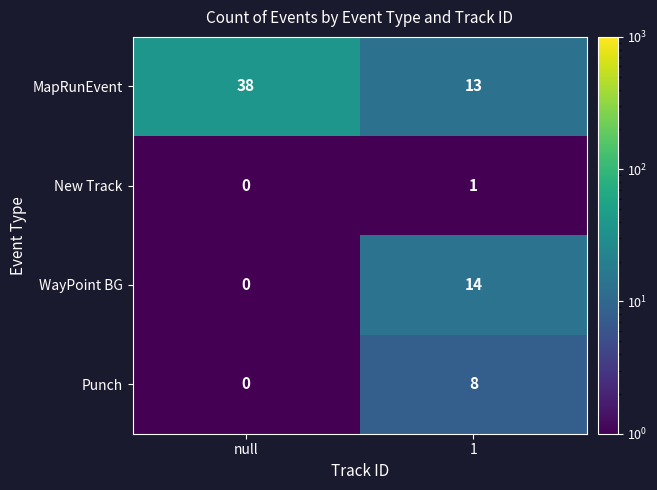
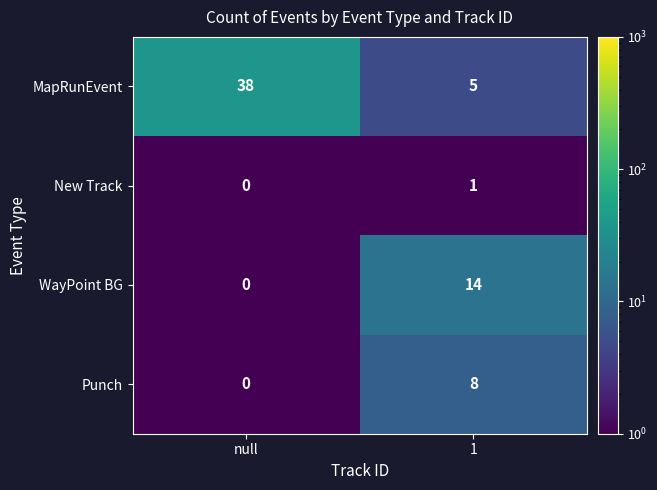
  {
    "MapRunEvent": {
      "null": 38,
-     "1": 13
+     "1": 5
    },
    "New Track": {
      "null": 0,
      "1": 1
    },
    "WayPoint BG": {
      "null": 0,
      "1": 14
    },
    "Punch": {
      "null": 0,
      "1": 8
    }
  }
